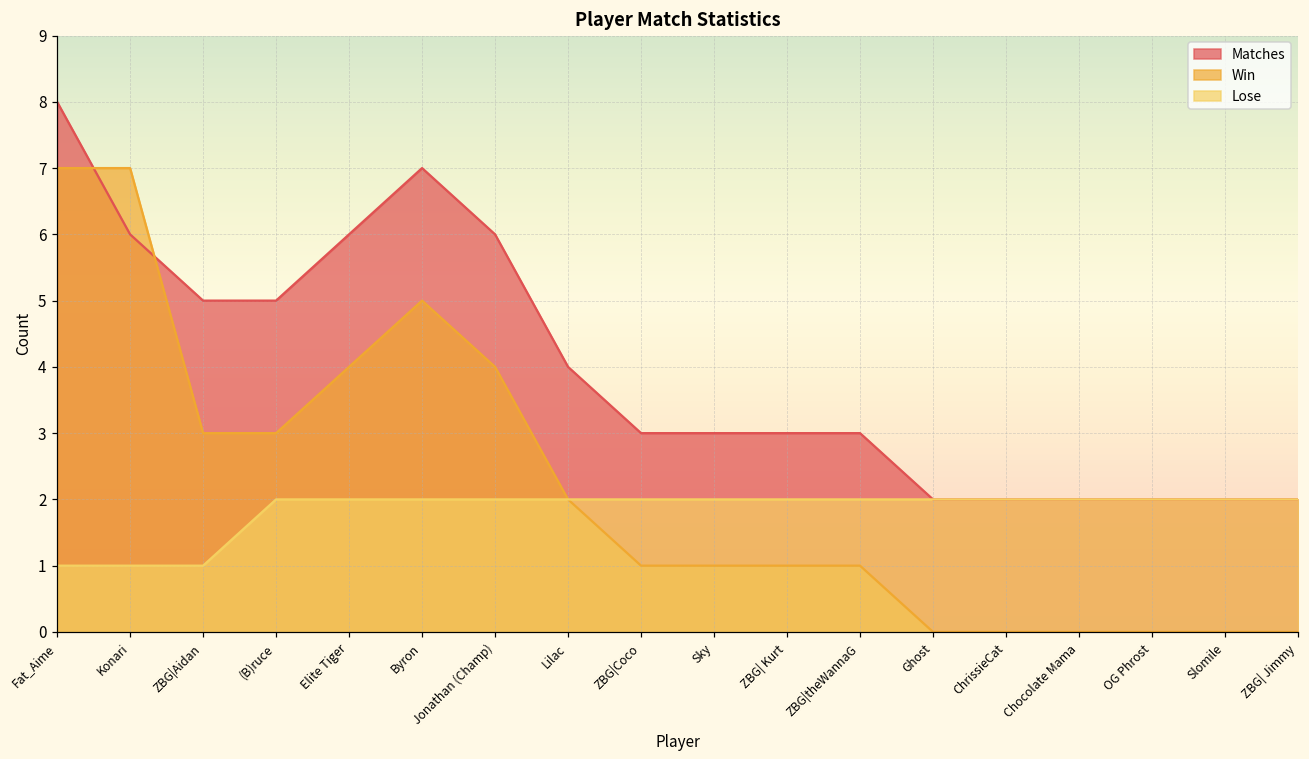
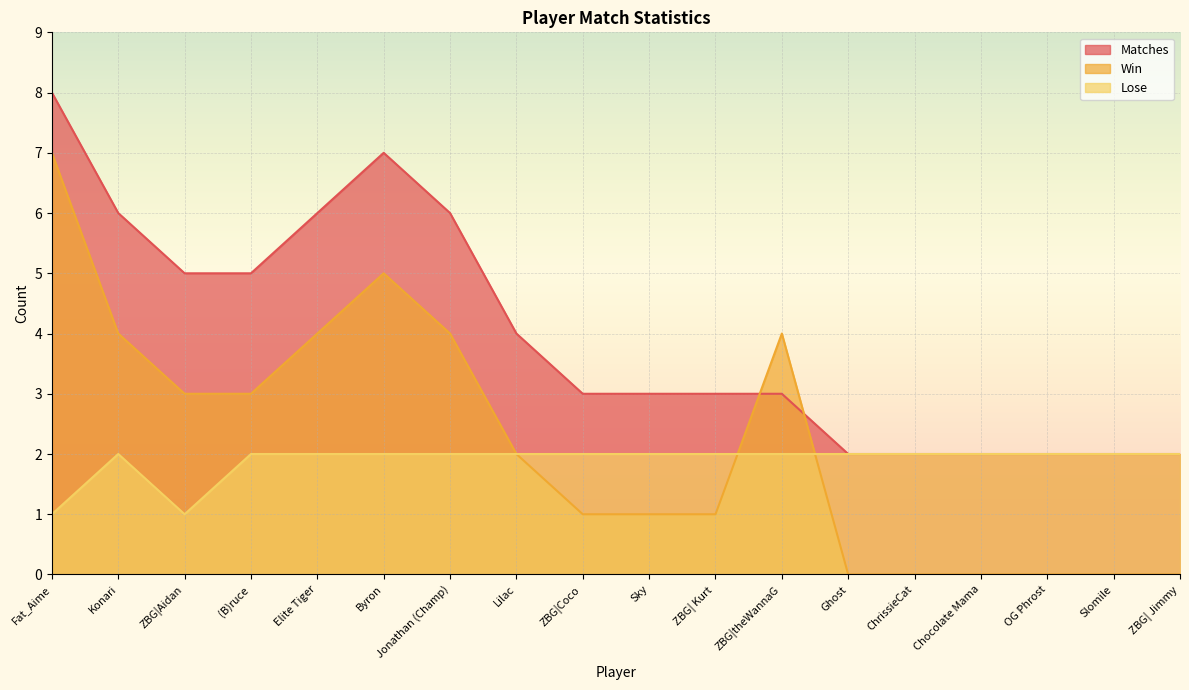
  {
    "Matches": {
      "Fat_Aime": 8,
      "Konari": 6,
      "ZBG|Aidan": 5,
      "(B)ruce": 5,
      "Elite Tiger": 6,
      "Byron": 7,
      "Jonathan (Champ)": 6,
      "Lilac": 4,
      "ZBG|Coco": 3,
      "Sky": 3,
      "ZBG| Kurt": 3,
      "ZBG|theWannaG": 3
    },
    "Win": {
      "Fat_Aime": 7,
-     "Konari": 7,
+     "Konari": 4,
      "ZBG|Aidan": 3,
      "(B)ruce": 3,
      "Elite Tiger": 4,
      "Byron": 5,
      "Jonathan (Champ)": 4,
      "ZBG|Coco": 1,
      "Sky": 1,
      "ZBG| Kurt": 1,
-     "ZBG|theWannaG": 1,
+     "ZBG|theWannaG": 4,
      "Ghost": 0,
      "ChrissieCat": 0,
      "Chocolate Mama": 0,
      "OG Phrost": 0,
      "Slomile": 0,
      "ZBG| Jimmy": 0
    },
    "Lose": {
      "Fat_Aime": 1,
-     "Konari": 1,
+     "Konari": 2,
      "ZBG|Aidan": 1,
      "(B)ruce": 2,
      "Elite Tiger": 2,
      "Byron": 2,
      "Jonathan (Champ)": 2,
      "ZBG|Coco": 2,
      "Sky": 2,
      "ZBG| Kurt": 2,
      "ZBG|theWannaG": 2
    }
  }
